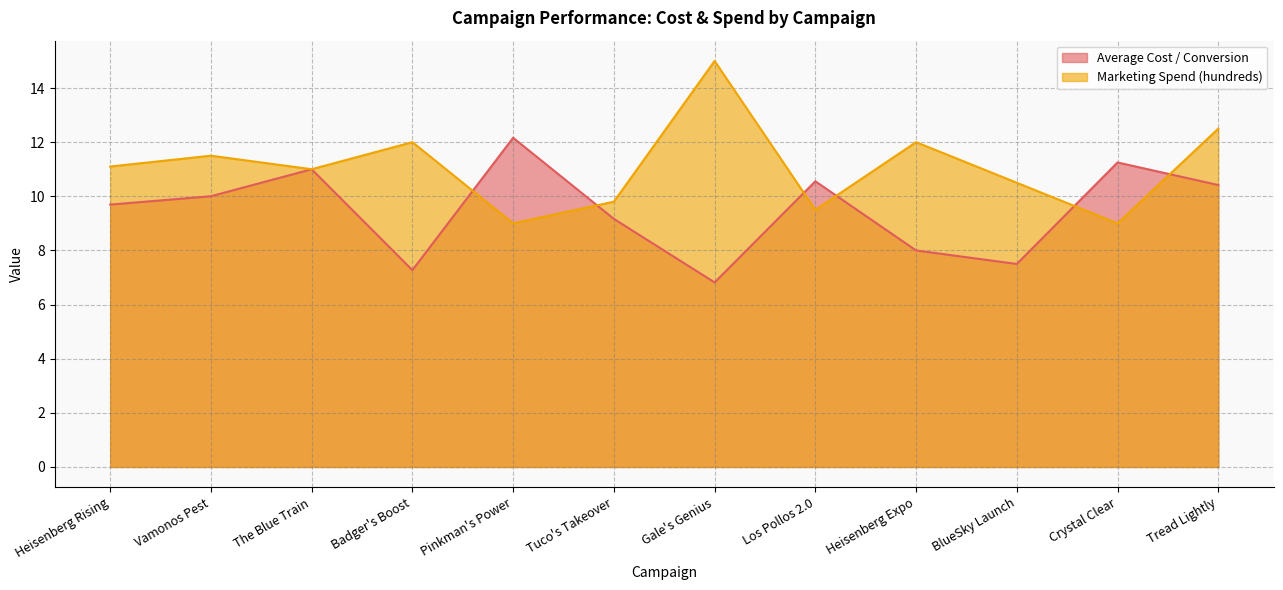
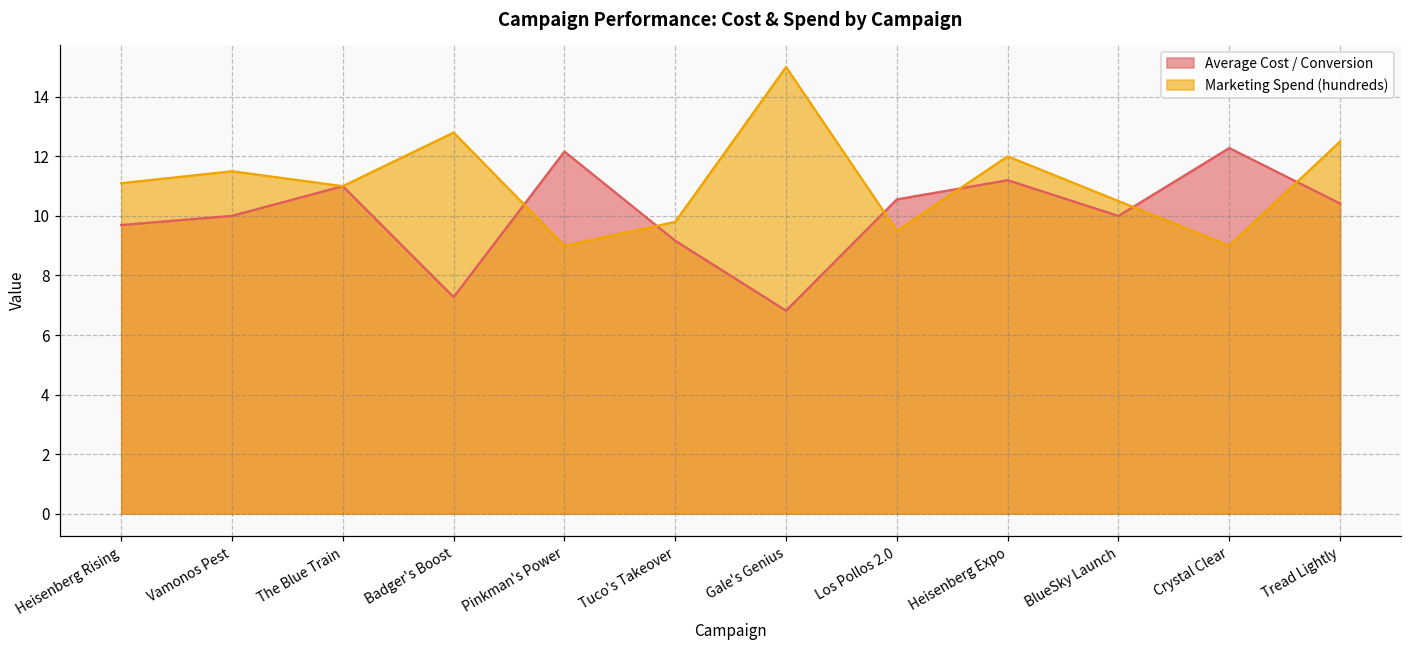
  {
    "Average Cost / Conversion": {
      "Heisenberg Rising": 9.7,
      "Vamonos Pest": 10.0,
      "Badger's Boost": 7.3,
      "Pinkman's Power": 12.2,
      "Tuco's Takeover": 9.2,
      "Gale's Genius": 6.8,
      "Los Pollos 2.0": 10.6,
-     "Heisenberg Expo": 8.0,
-     "BlueSky Launch": 7.5,
-     "Crystal Clear": 11.3,
+     "Heisenberg Expo": 11.2,
+     "BlueSky Launch": 10.0,
+     "Crystal Clear": 12.3,
      "Tread Lightly": 10.4
    },
    "Marketing Spend (hundreds)": {
      "Heisenberg Rising": 11.1,
      "Vamonos Pest": 11.5,
-     "Badger's Boost": 12.0,
+     "Badger's Boost": 12.8,
      "Pinkman's Power": 9.0,
      "Tuco's Takeover": 9.8,
      "Gale's Genius": 15.0,
      "Los Pollos 2.0": 9.5,
      "Heisenberg Expo": 12.0,
      "BlueSky Launch": 10.5,
      "Crystal Clear": 9.0,
      "Tread Lightly": 12.5
    }
  }
